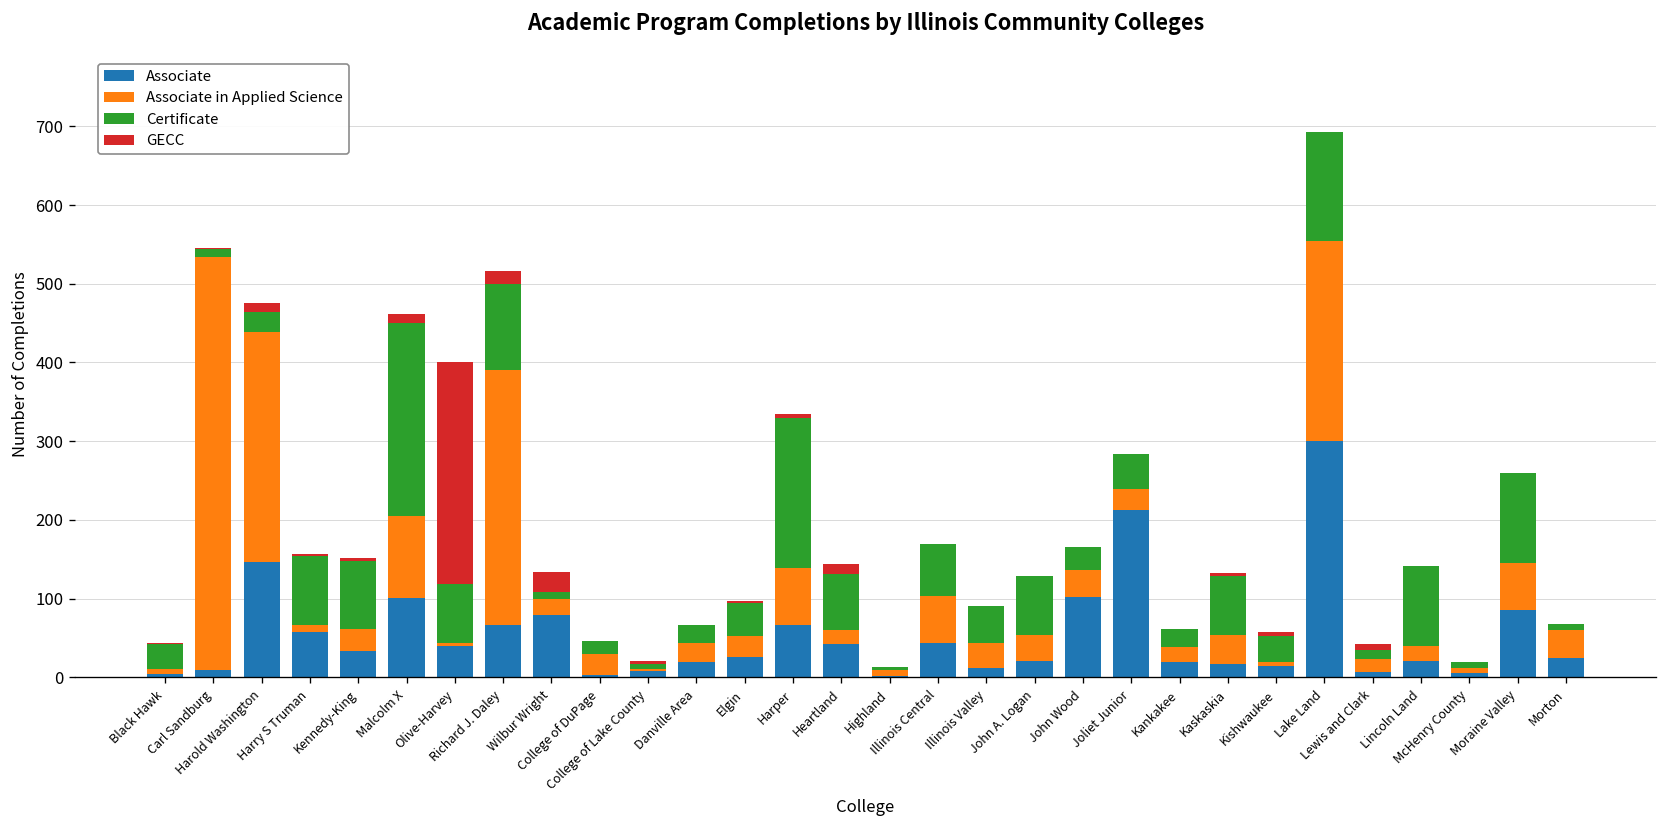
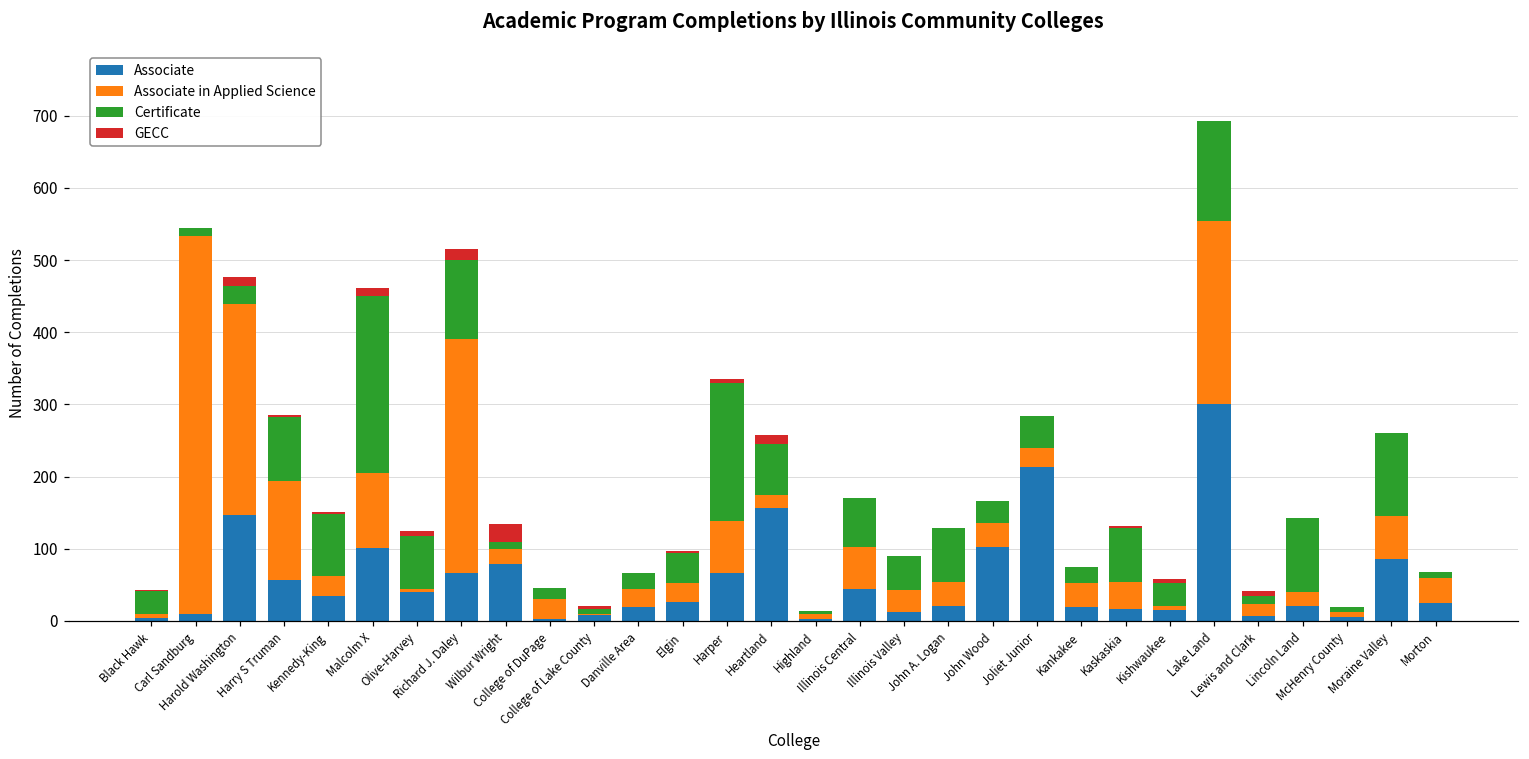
  {
    "Associate": {
      "Black Hawk": 0,
      "Carl Sandburg": 10,
      "Harold Washington": 150,
      "Harry S Truman": 60,
      "Kennedy-King": 30,
      "Malcolm X": 100,
      "Olive-Harvey": 40,
      "Richard J. Daley": 70,
      "Wilbur Wright": 80,
      "College of Lake County": 10,
      "Danville Area": 20,
      "Elgin": 30,
      "Harper": 70,
-     "Heartland": 40,
+     "Heartland": 160,
      "Illinois Central": 40,
      "Illinois Valley": 10,
      "John A. Logan": 20,
      "John Wood": 100,
      "Joliet Junior": 210,
      "Kankakee": 20,
      "Kaskaskia": 20,
      "Kishwaukee": 20,
      "Lake Land": 300,
      "Lewis and Clark": 10,
      "Lincoln Land": 20,
      "McHenry County": 10,
      "Moraine Valley": 90,
      "Morton": 30
    },
    "Associate in Applied Science": {
      "Black Hawk": 10,
      "Carl Sandburg": 530,
      "Harold Washington": 290,
-     "Harry S Truman": 10,
+     "Harry S Truman": 140,
      "Kennedy-King": 30,
      "Malcolm X": 100,
      "Olive-Harvey": 0,
      "Richard J. Daley": 320,
      "Wilbur Wright": 20,
      "College of DuPage": 30,
      "Danville Area": 30,
      "Elgin": 30,
      "Harper": 70,
      "Heartland": 20,
      "Highland": 10,
      "Illinois Central": 60,
      "Illinois Valley": 30,
      "John A. Logan": 30,
      "John Wood": 30,
      "Joliet Junior": 30,
-     "Kankakee": 20,
+     "Kankakee": 30,
      "Kaskaskia": 40,
      "Kishwaukee": 10,
      "Lake Land": 250,
      "Lewis and Clark": 20,
      "Lincoln Land": 20,
      "McHenry County": 10,
      "Moraine Valley": 60,
      "Morton": 40
    },
    "Certificate": {
      "Black Hawk": 30,
      "Carl Sandburg": 10,
      "Harold Washington": 30,
      "Harry S Truman": 90,
      "Kennedy-King": 90,
      "Malcolm X": 250,
      "Olive-Harvey": 70,
      "Richard J. Daley": 110,
      "Wilbur Wright": 10,
      "College of DuPage": 20,
      "College of Lake County": 10,
      "Danville Area": 20,
      "Elgin": 40,
      "Harper": 190,
      "Heartland": 70,
      "Highland": 0,
      "Illinois Central": 70,
      "Illinois Valley": 50,
      "John A. Logan": 80,
      "John Wood": 30,
      "Joliet Junior": 50,
      "Kankakee": 20,
      "Kaskaskia": 80,
      "Kishwaukee": 30,
      "Lake Land": 140,
      "Lewis and Clark": 10,
      "Lincoln Land": 100,
      "McHenry County": 10,
      "Moraine Valley": 120,
      "Morton": 10
    },
    "GECC": {
      "Harold Washington": 10,
      "Malcolm X": 10,
-     "Olive-Harvey": 280,
+     "Olive-Harvey": 10,
      "Richard J. Daley": 20,
      "Wilbur Wright": 30,
      "College of DuPage": 0,
      "College of Lake County": 0,
      "Danville Area": 0,
      "Harper": 10,
      "Heartland": 10,
      "Highland": 0,
      "Illinois Central": 0,
      "Illinois Valley": 0,
      "John A. Logan": 0,
      "John Wood": 0,
      "Joliet Junior": 0,
      "Kankakee": 0,
      "Kishwaukee": 10,
      "Lake Land": 0,
      "Lewis and Clark": 10,
      "Lincoln Land": 0,
      "McHenry County": 0,
      "Moraine Valley": 0,
      "Morton": 0
    }
  }
